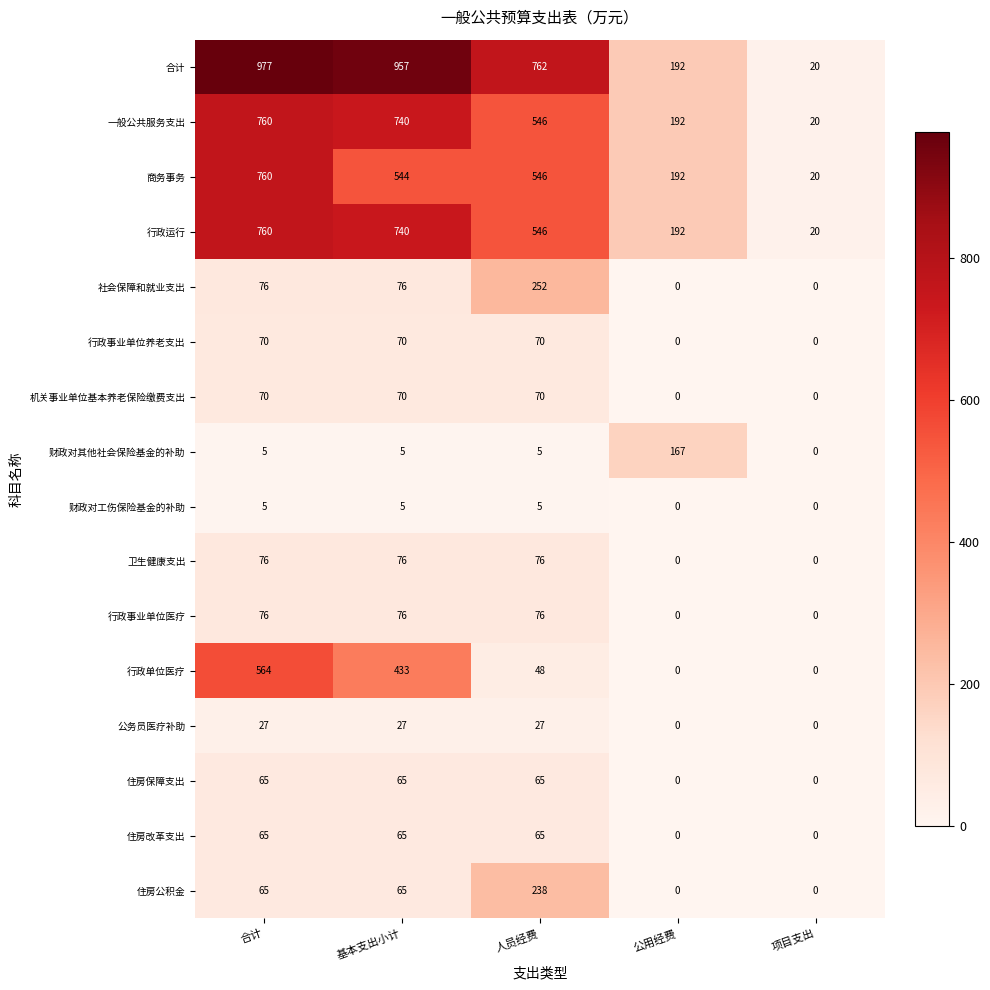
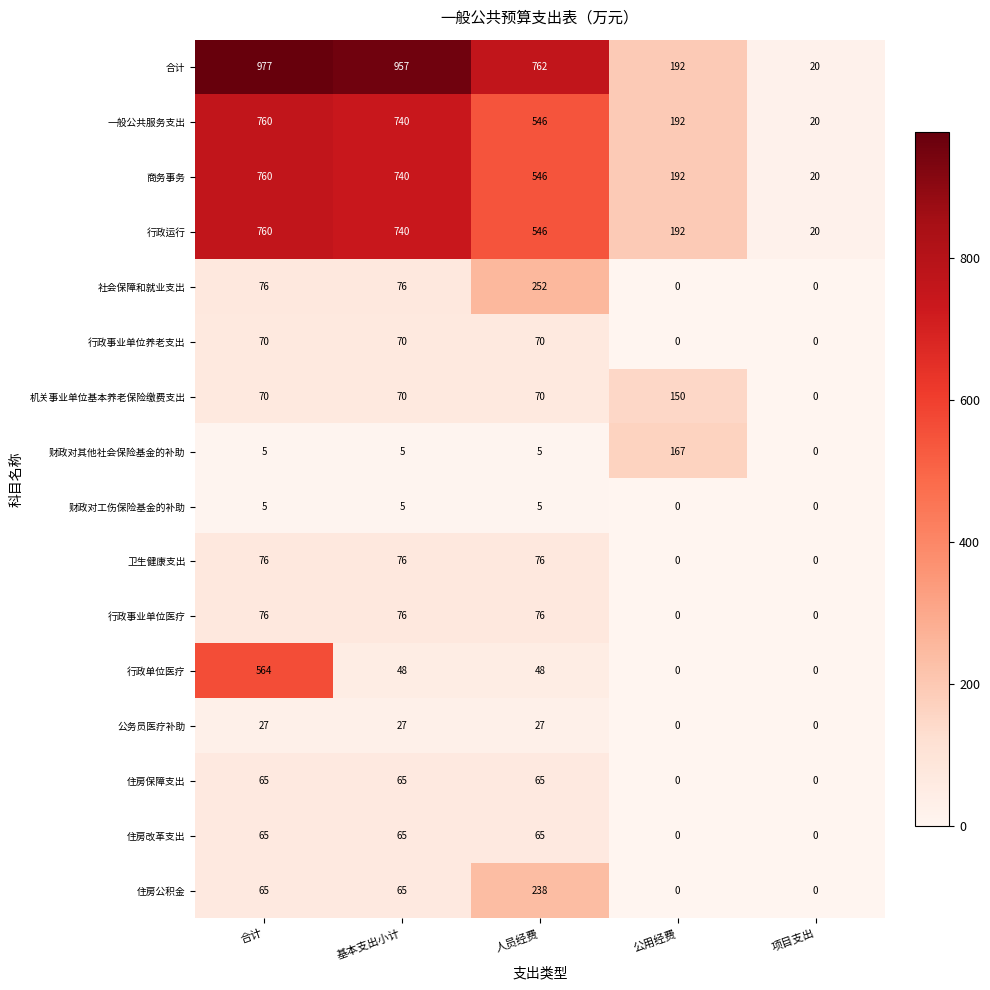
  {
    "合计": {
      "合计": 977,
      "基本支出小计": 957,
      "人员经费": 762,
      "公用经费": 192,
      "项目支出": 20
    },
    "一般公共服务支出": {
      "合计": 760,
      "基本支出小计": 740,
      "人员经费": 546,
      "公用经费": 192,
      "项目支出": 20
    },
    "商务事务": {
      "合计": 760,
-     "基本支出小计": 544,
+     "基本支出小计": 740,
      "人员经费": 546,
      "公用经费": 192,
      "项目支出": 20
    },
    "行政运行": {
      "合计": 760,
      "基本支出小计": 740,
      "人员经费": 546,
      "公用经费": 192,
      "项目支出": 20
    },
    "社会保障和就业支出": {
      "合计": 76,
      "基本支出小计": 76,
      "人员经费": 252,
      "公用经费": 0,
      "项目支出": 0
    },
    "行政事业单位养老支出": {
      "合计": 70,
      "基本支出小计": 70,
      "人员经费": 70,
      "公用经费": 0,
      "项目支出": 0
    },
    "机关事业单位基本养老保险缴费支出": {
      "合计": 70,
      "基本支出小计": 70,
      "人员经费": 70,
-     "公用经费": 0,
+     "公用经费": 150,
      "项目支出": 0
    },
    "财政对其他社会保险基金的补助": {
      "合计": 5,
      "基本支出小计": 5,
      "人员经费": 5,
      "公用经费": 167,
      "项目支出": 0
    },
    "财政对工伤保险基金的补助": {
      "合计": 5,
      "基本支出小计": 5,
      "人员经费": 5,
      "公用经费": 0,
      "项目支出": 0
    },
    "卫生健康支出": {
      "合计": 76,
      "基本支出小计": 76,
      "人员经费": 76,
      "公用经费": 0,
      "项目支出": 0
    },
    "行政事业单位医疗": {
      "合计": 76,
      "基本支出小计": 76,
      "人员经费": 76,
      "公用经费": 0,
      "项目支出": 0
    },
    "行政单位医疗": {
      "合计": 564,
-     "基本支出小计": 433,
+     "基本支出小计": 48,
      "人员经费": 48,
      "公用经费": 0,
      "项目支出": 0
    },
    "公务员医疗补助": {
      "合计": 27,
      "基本支出小计": 27,
      "人员经费": 27,
      "公用经费": 0,
      "项目支出": 0
    },
    "住房保障支出": {
      "合计": 65,
      "基本支出小计": 65,
      "人员经费": 65,
      "公用经费": 0,
      "项目支出": 0
    },
    "住房改革支出": {
      "合计": 65,
      "基本支出小计": 65,
      "人员经费": 65,
      "公用经费": 0,
      "项目支出": 0
    },
    "住房公积金": {
      "合计": 65,
      "基本支出小计": 65,
      "人员经费": 238,
      "公用经费": 0,
      "项目支出": 0
    }
  }
